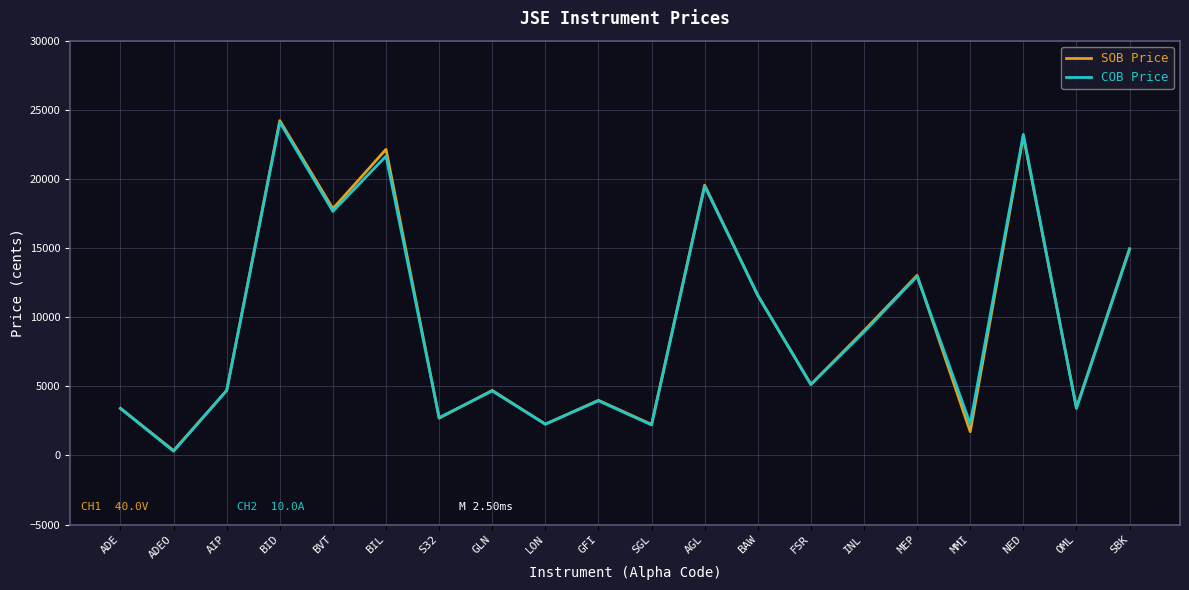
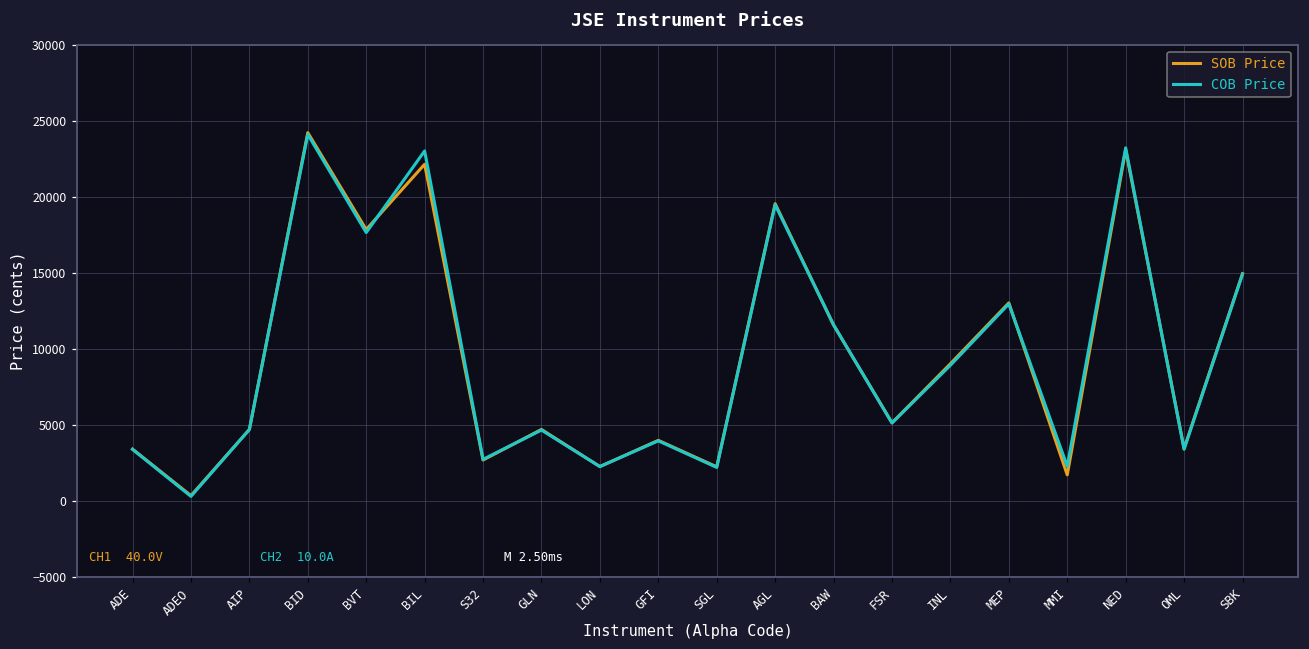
  {
    "SOB Price": {
      "BVT": 17800,
      "BIL": 22100,
      "MMI": 1700
    },
    "COB Price": {
      "BVT": 17700,
-     "BIL": 21600,
+     "BIL": 23000,
      "MMI": 2300
    }
  }
